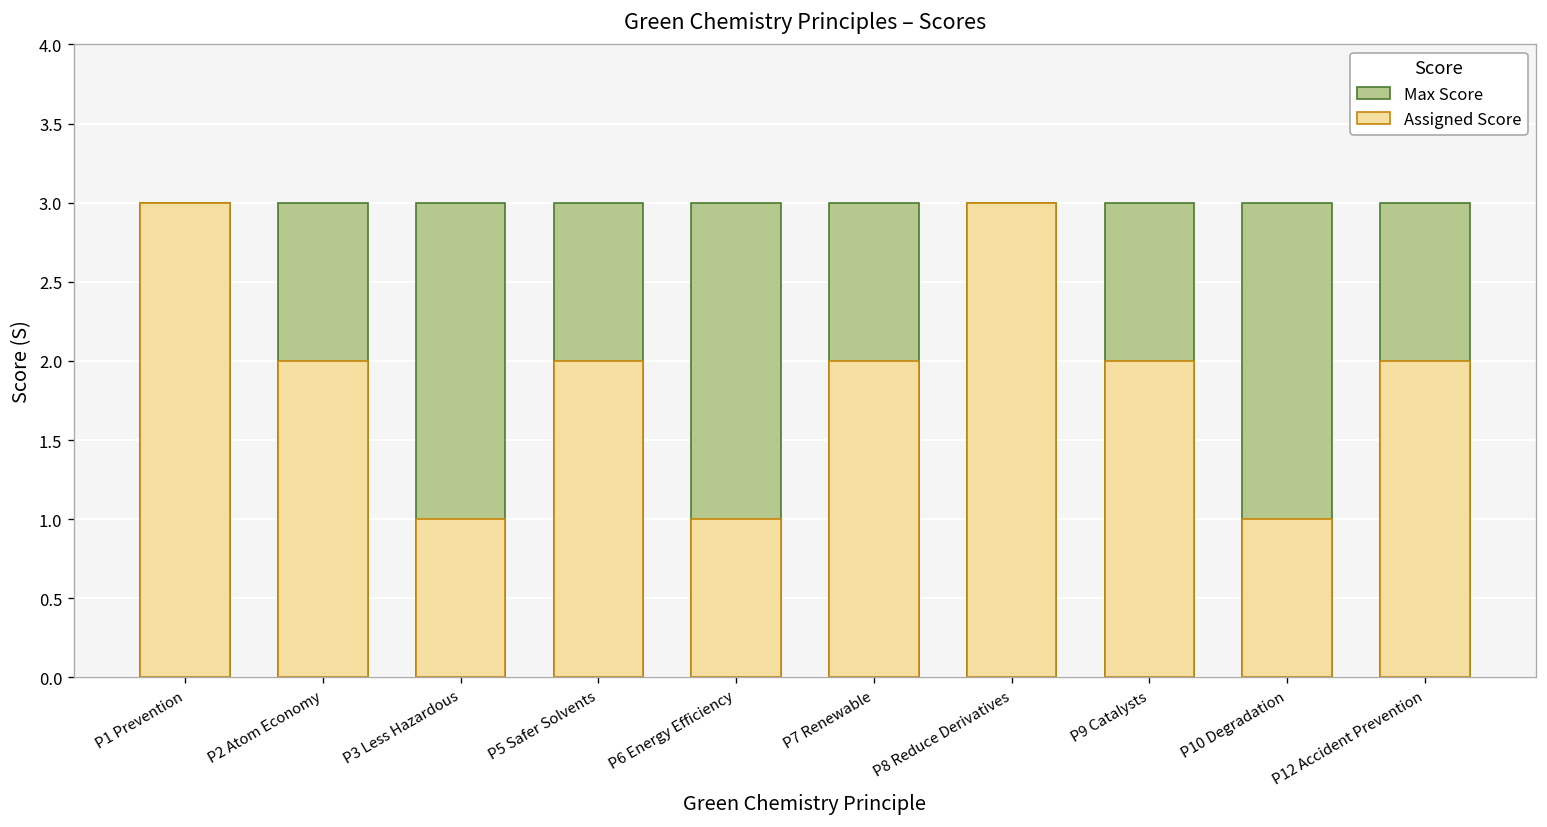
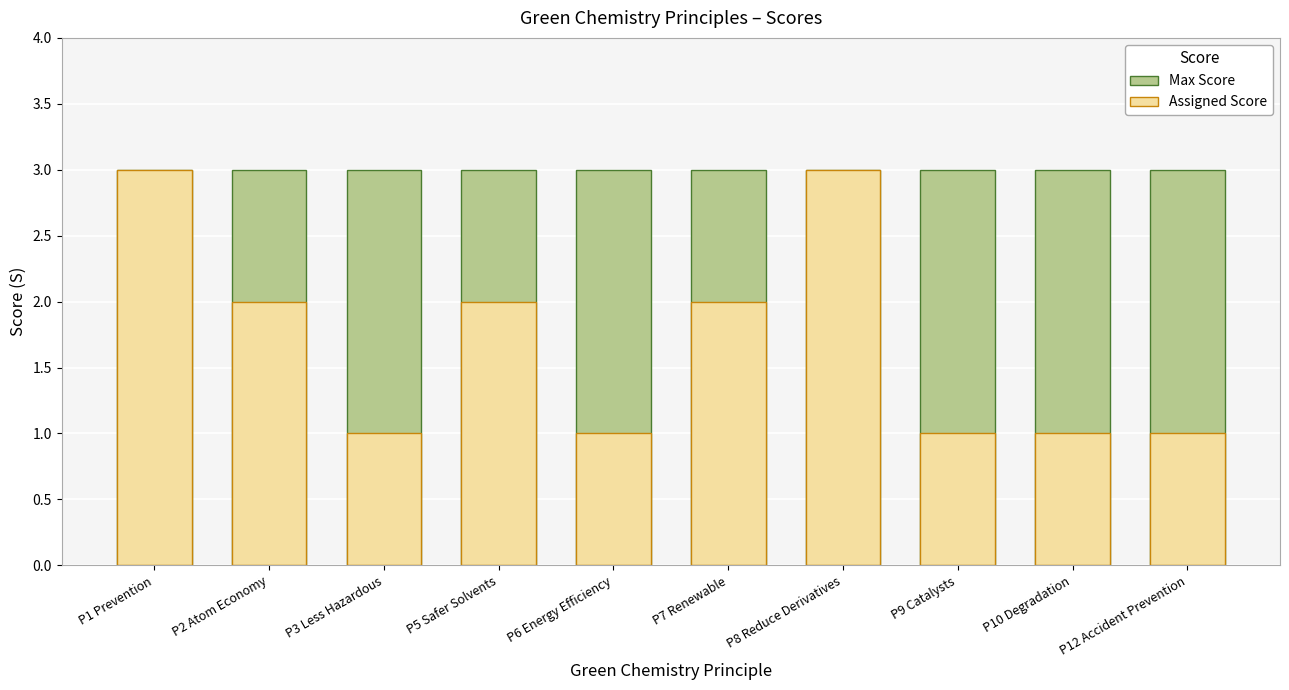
  {
    "Max Score": {
      "P1 Prevention": 3,
      "P2 Atom Economy": 3,
      "P3 Less Hazardous": 3,
      "P5 Safer Solvents": 3,
      "P6 Energy Efficiency": 3,
      "P7 Renewable": 3,
      "P8 Reduce Derivatives": 3,
      "P9 Catalysts": 3,
      "P10 Degradation": 3,
      "P12 Accident Prevention": 3
    },
    "Assigned Score": {
      "P1 Prevention": 3,
      "P8 Reduce Derivatives": 3,
-     "P9 Catalysts": 2,
-     "P12 Accident Prevention": 2
+     "P9 Catalysts": 1,
+     "P12 Accident Prevention": 1
    }
  }
